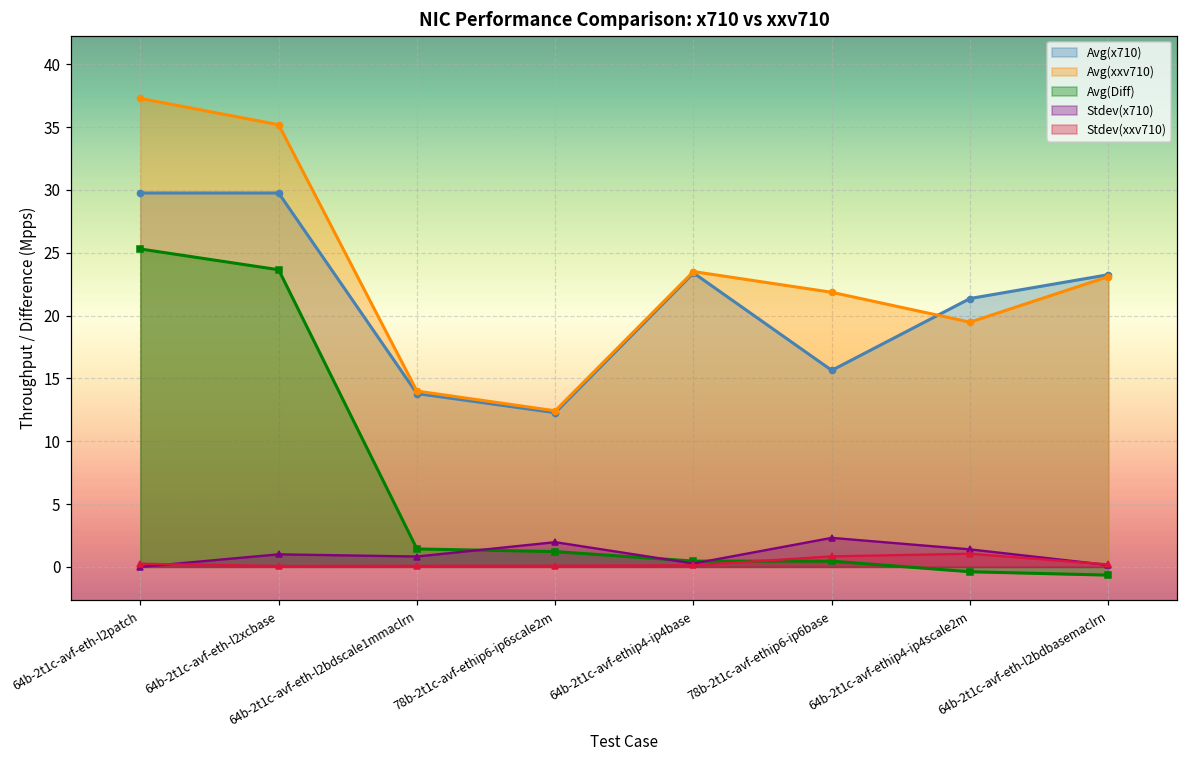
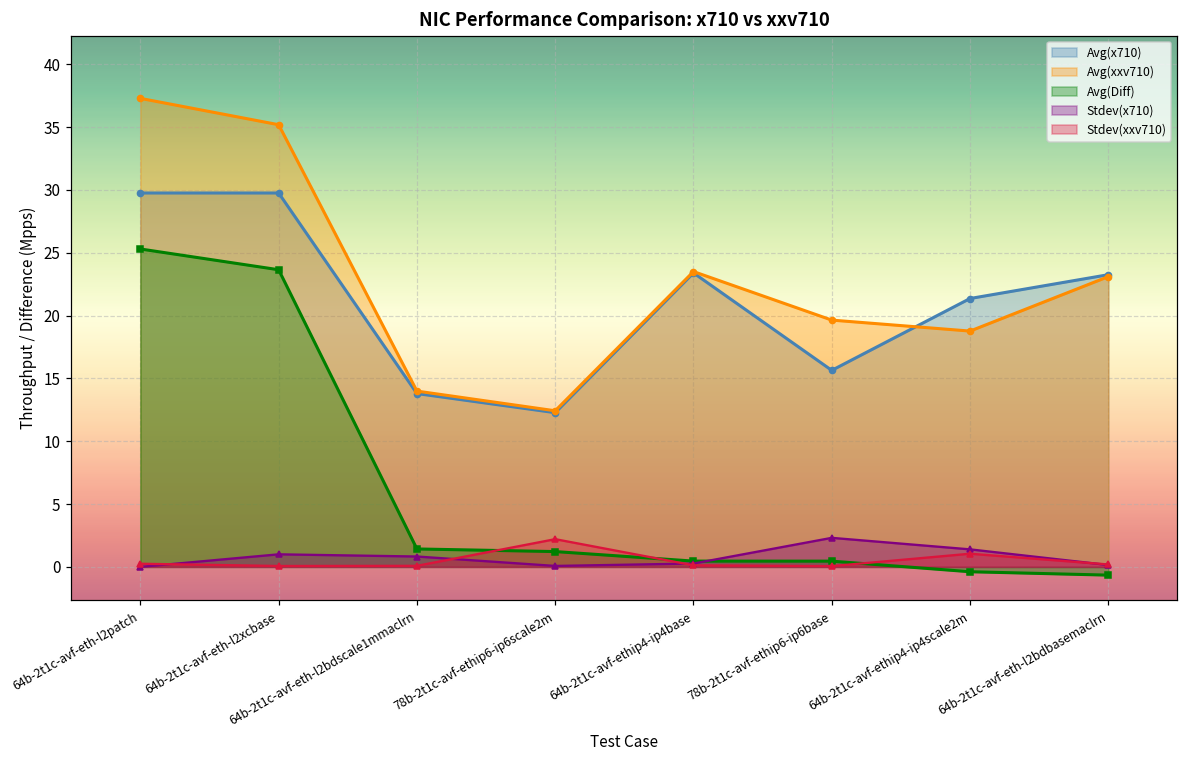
  {
    "Avg(x710)": {
      "64b-2t1c-avf-eth-l2patch": 29.8,
      "64b-2t1c-avf-eth-l2xcbase": 29.8,
      "78b-2t1c-avf-ethip6-ip6base": 15.6,
      "64b-2t1c-avf-ethip4-ip4scale2m": 21.4
    },
    "Avg(xxv710)": {
      "64b-2t1c-avf-eth-l2patch": 37.3,
      "64b-2t1c-avf-eth-l2xcbase": 35.2,
-     "78b-2t1c-avf-ethip6-ip6base": 21.9,
-     "64b-2t1c-avf-ethip4-ip4scale2m": 19.5
+     "78b-2t1c-avf-ethip6-ip6base": 19.6,
+     "64b-2t1c-avf-ethip4-ip4scale2m": 18.8
    },
    "Stdev(x710)": {
      "64b-2t1c-avf-eth-l2patch": 0.0,
      "64b-2t1c-avf-eth-l2xcbase": 1.0,
      "64b-2t1c-avf-eth-l2bdscale1mmaclrn": 0.8,
-     "78b-2t1c-avf-ethip6-ip6scale2m": 2.0,
+     "78b-2t1c-avf-ethip6-ip6scale2m": 0.1,
      "78b-2t1c-avf-ethip6-ip6base": 2.3,
      "64b-2t1c-avf-ethip4-ip4scale2m": 1.4
    },
    "Stdev(xxv710)": {
      "64b-2t1c-avf-eth-l2patch": 0.3,
      "64b-2t1c-avf-eth-l2xcbase": 0.1,
      "64b-2t1c-avf-eth-l2bdscale1mmaclrn": 0.1,
-     "78b-2t1c-avf-ethip6-ip6scale2m": 0.1,
-     "78b-2t1c-avf-ethip6-ip6base": 0.8,
+     "78b-2t1c-avf-ethip6-ip6scale2m": 2.2,
+     "78b-2t1c-avf-ethip6-ip6base": 0.1,
      "64b-2t1c-avf-ethip4-ip4scale2m": 1.0
    }
  }
